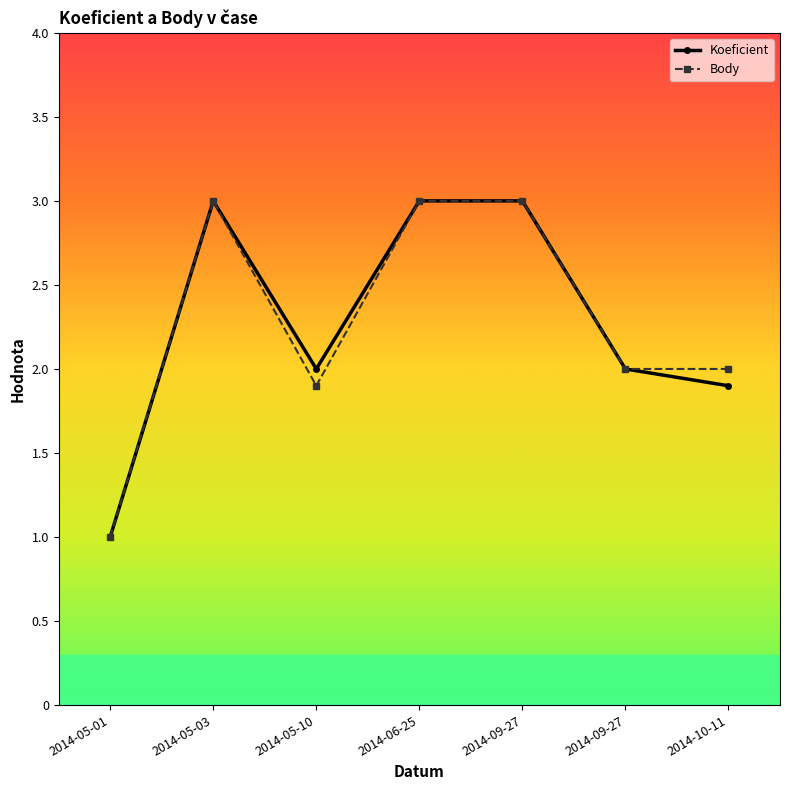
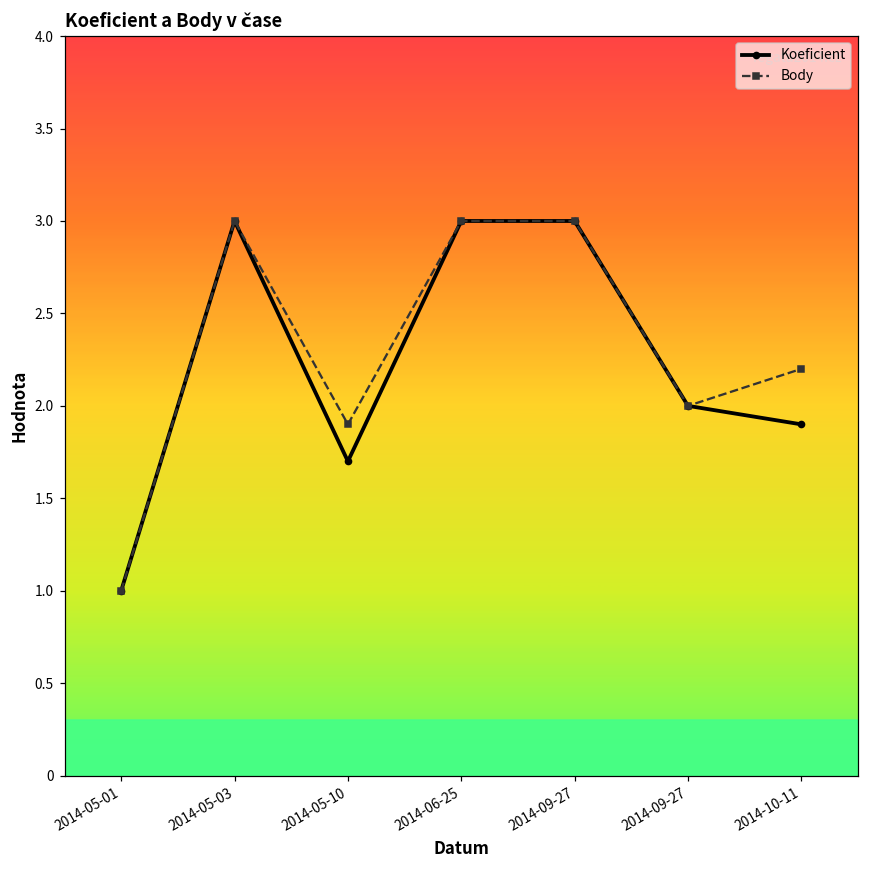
  {
    "Koeficient": {
-     "2014-05-10": 2.0,
+     "2014-05-10": 1.7,
      "2014-10-11": 1.9
    },
    "Body": {
      "2014-05-10": 1.9,
-     "2014-10-11": 2.0
+     "2014-10-11": 2.2
    }
  }
